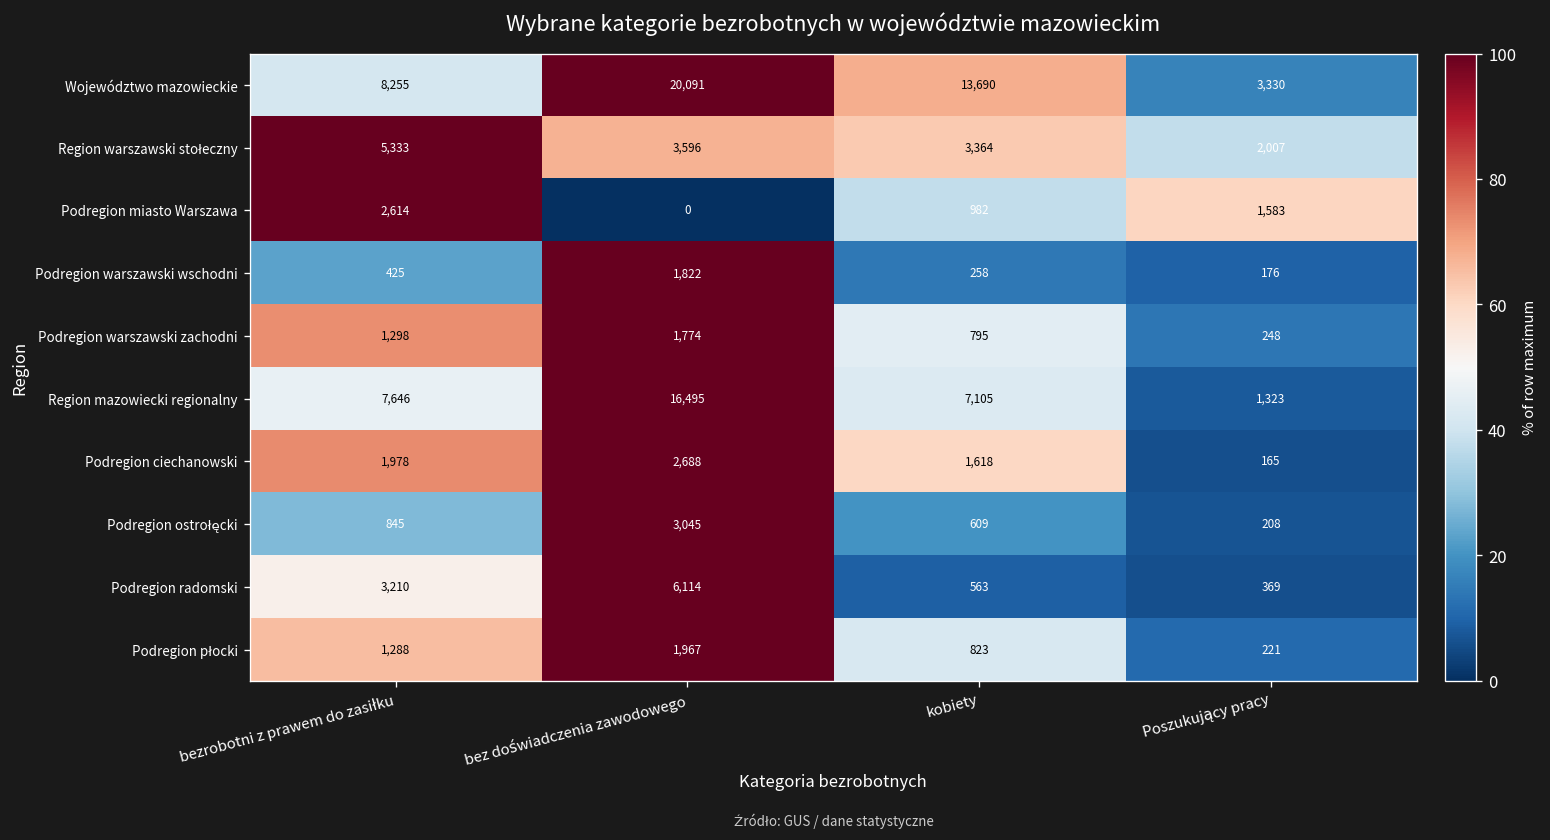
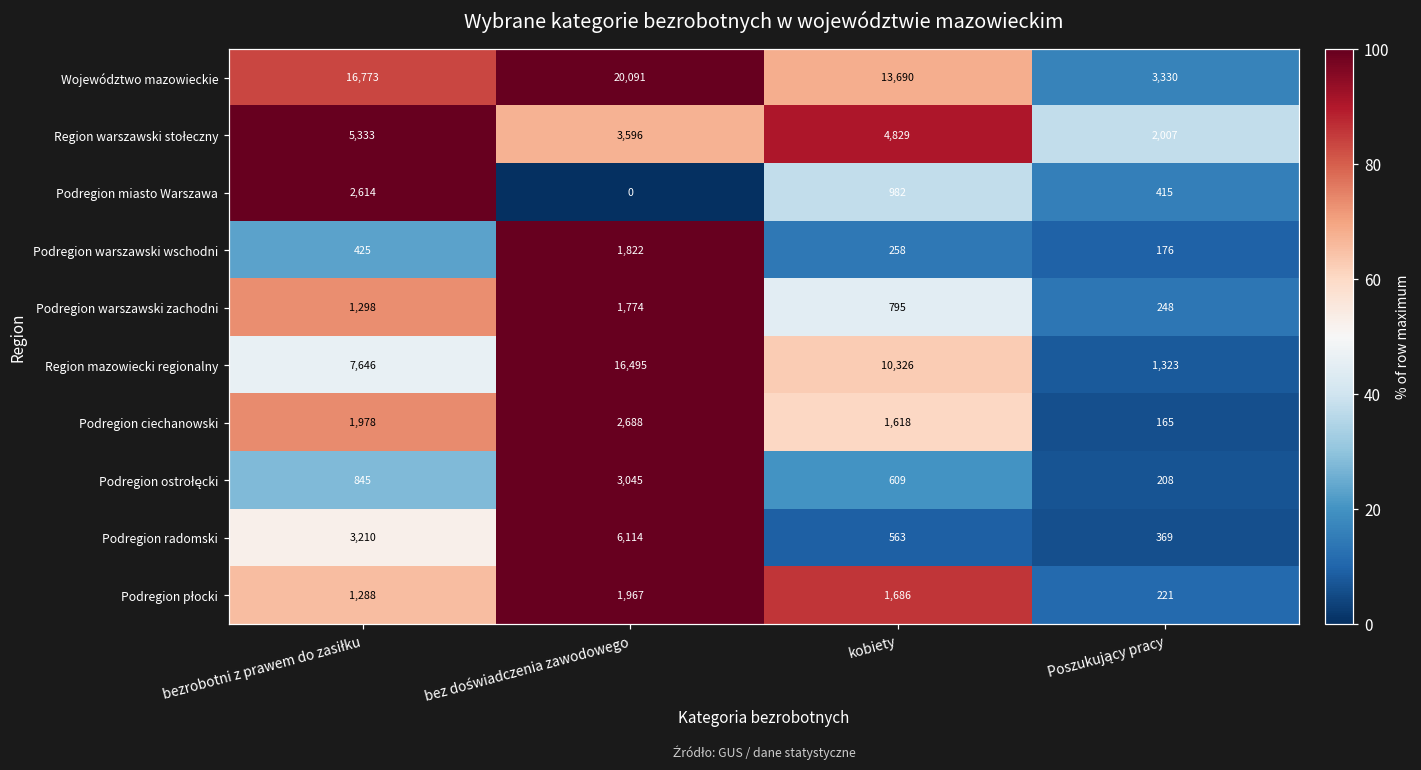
  {
    "Województwo mazowieckie": {
-     "bezrobotni z prawem do zasiłku": "8,255",
+     "bezrobotni z prawem do zasiłku": "16,773",
      "bez doświadczenia zawodowego": "20,091",
      "kobiety": "13,690",
      "Poszukujący pracy": "3,330"
    },
    "Region warszawski stołeczny": {
      "bezrobotni z prawem do zasiłku": "5,333",
      "bez doświadczenia zawodowego": "3,596",
-     "kobiety": "3,364",
+     "kobiety": "4,829",
      "Poszukujący pracy": "2,007"
    },
    "Podregion miasto Warszawa": {
      "bezrobotni z prawem do zasiłku": "2,614",
      "bez doświadczenia zawodowego": "0",
      "kobiety": "982",
-     "Poszukujący pracy": "1,583"
+     "Poszukujący pracy": "415"
    },
    "Podregion warszawski wschodni": {
      "bezrobotni z prawem do zasiłku": "425",
      "bez doświadczenia zawodowego": "1,822",
      "kobiety": "258",
      "Poszukujący pracy": "176"
    },
    "Podregion warszawski zachodni": {
      "bezrobotni z prawem do zasiłku": "1,298",
      "bez doświadczenia zawodowego": "1,774",
      "kobiety": "795",
      "Poszukujący pracy": "248"
    },
    "Region mazowiecki regionalny": {
      "bezrobotni z prawem do zasiłku": "7,646",
      "bez doświadczenia zawodowego": "16,495",
-     "kobiety": "7,105",
+     "kobiety": "10,326",
      "Poszukujący pracy": "1,323"
    },
    "Podregion ciechanowski": {
      "bezrobotni z prawem do zasiłku": "1,978",
      "bez doświadczenia zawodowego": "2,688",
      "kobiety": "1,618",
      "Poszukujący pracy": "165"
    },
    "Podregion ostrołęcki": {
      "bezrobotni z prawem do zasiłku": "845",
      "bez doświadczenia zawodowego": "3,045",
      "kobiety": "609",
      "Poszukujący pracy": "208"
    },
    "Podregion radomski": {
      "bezrobotni z prawem do zasiłku": "3,210",
      "bez doświadczenia zawodowego": "6,114",
      "kobiety": "563",
      "Poszukujący pracy": "369"
    },
    "Podregion płocki": {
      "bezrobotni z prawem do zasiłku": "1,288",
      "bez doświadczenia zawodowego": "1,967",
-     "kobiety": "823",
+     "kobiety": "1,686",
      "Poszukujący pracy": "221"
    }
  }
